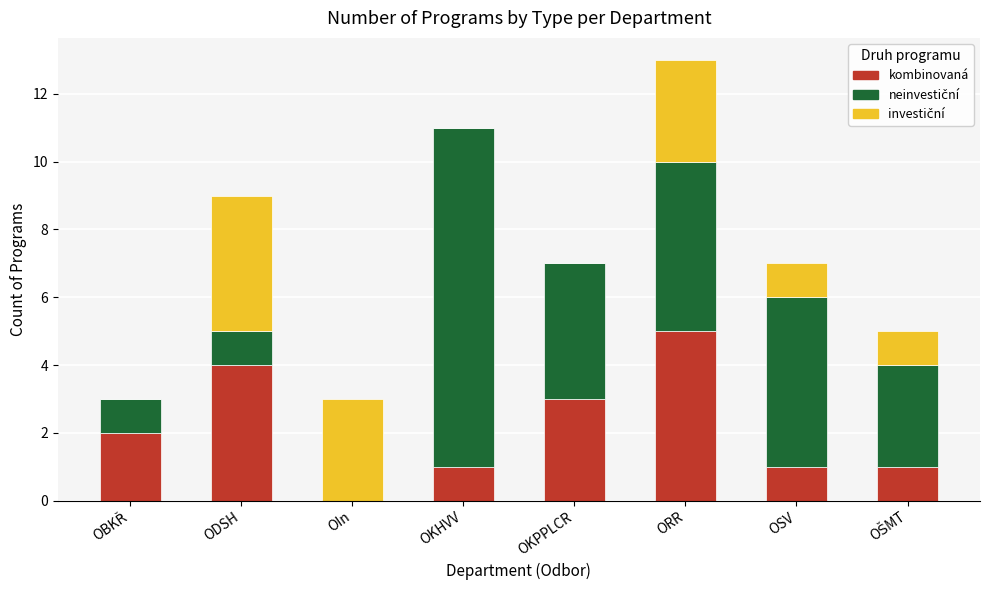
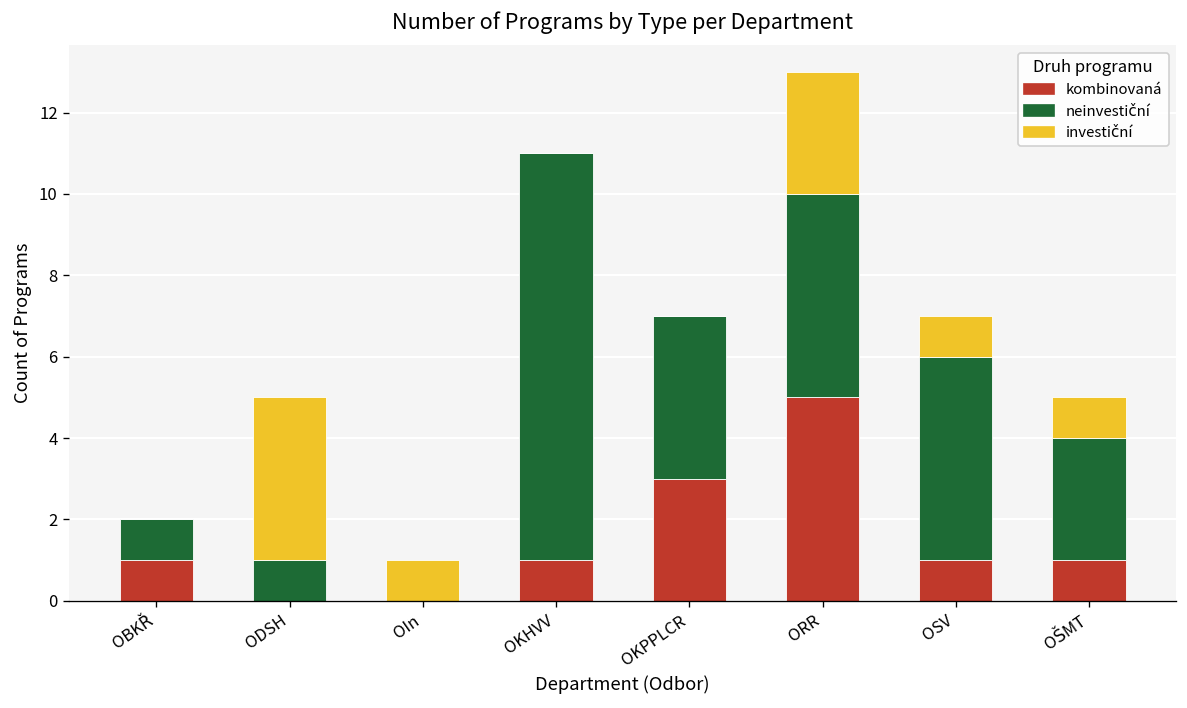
  {
    "kombinovaná": {
-     "OBKŘ": 2,
-     "ODSH": 4,
+     "OBKŘ": 1,
+     "ODSH": 0,
      "OIn": 0,
      "OKHVV": 1,
      "OKPPLCR": 3,
      "ORR": 5,
      "OSV": 1,
      "OŠMT": 1
    },
    "neinvestiční": {
      "OBKŘ": 1,
      "ODSH": 1,
      "OIn": 0,
      "OKHVV": 10,
      "OKPPLCR": 4,
      "ORR": 5,
      "OSV": 5,
      "OŠMT": 3
    },
    "investiční": {
      "OBKŘ": 0,
      "ODSH": 4,
-     "OIn": 3,
+     "OIn": 1,
      "OKHVV": 0,
      "OKPPLCR": 0,
      "ORR": 3,
      "OSV": 1,
      "OŠMT": 1
    }
  }
